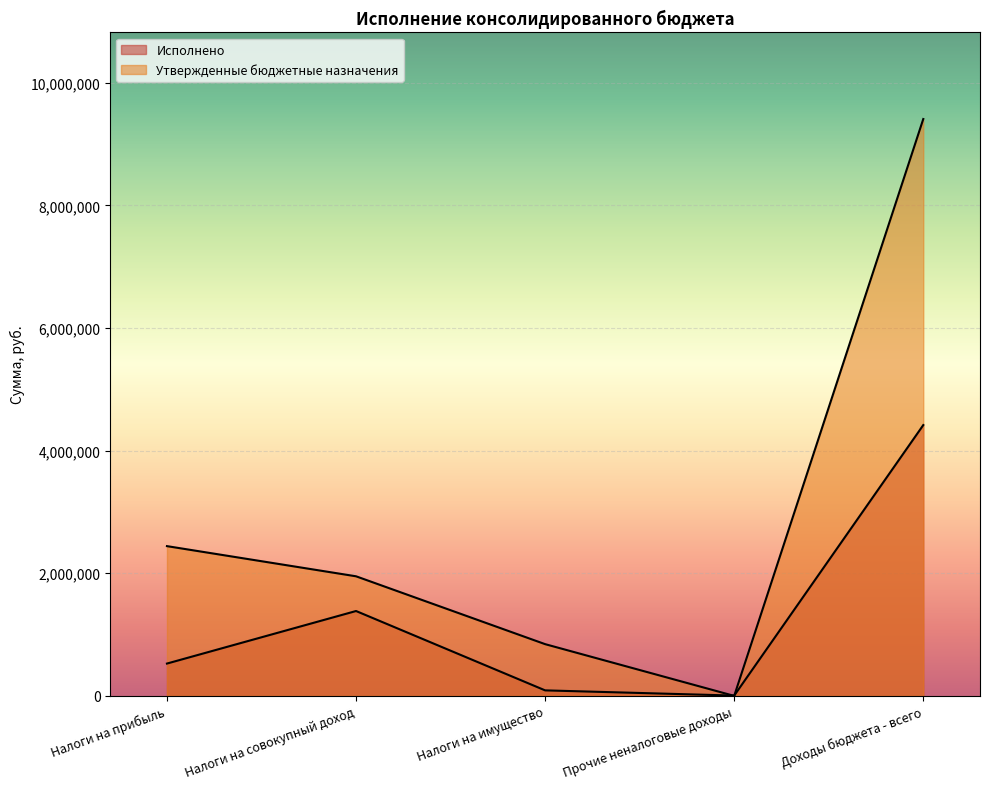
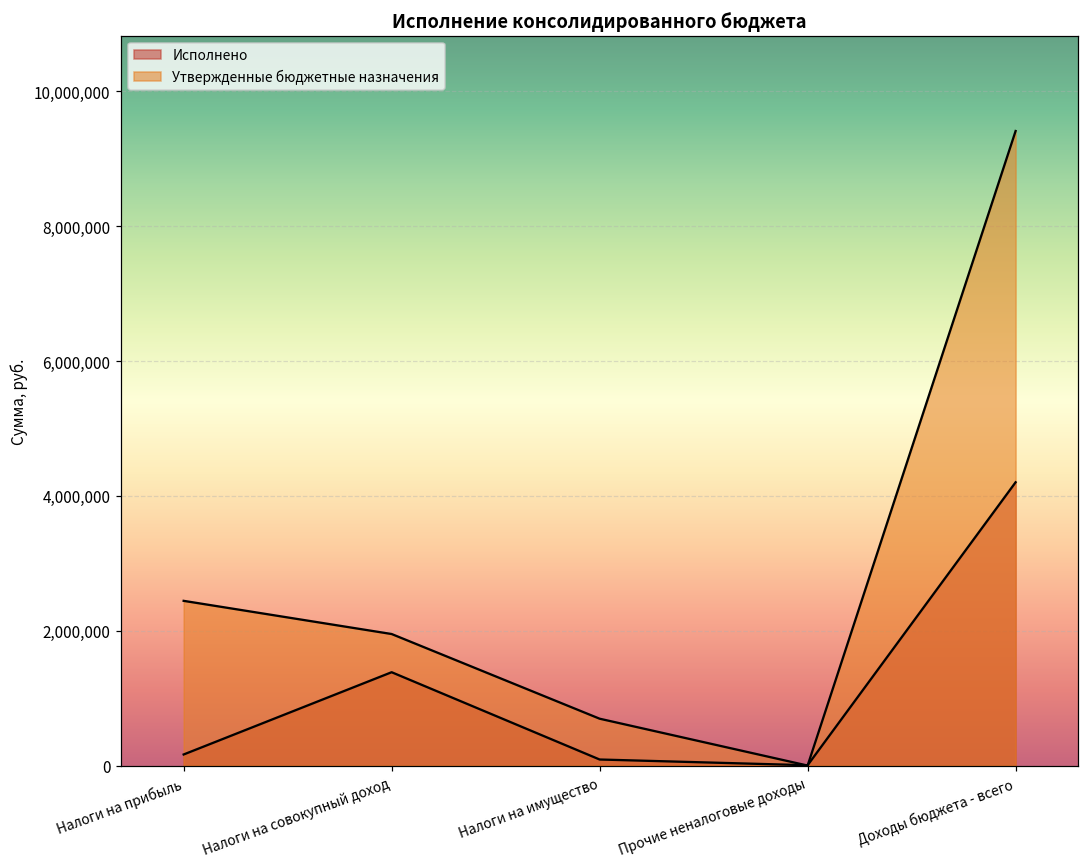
  {
    "Исполнено": {
-     "Налоги на прибыль": "500,000",
+     "Налоги на прибыль": "200,000",
      "Налоги на совокупный доход": "1,400,000",
      "Налоги на имущество": "100,000",
-     "Доходы бюджета - всего": "4,400,000"
+     "Доходы бюджета - всего": "4,200,000"
    },
    "Утвержденные бюджетные назначения": {
      "Налоги на прибыль": "2,400,000",
      "Налоги на совокупный доход": "2,000,000",
-     "Налоги на имущество": "800,000",
+     "Налоги на имущество": "700,000",
      "Доходы бюджета - всего": "9,400,000"
    }
  }
